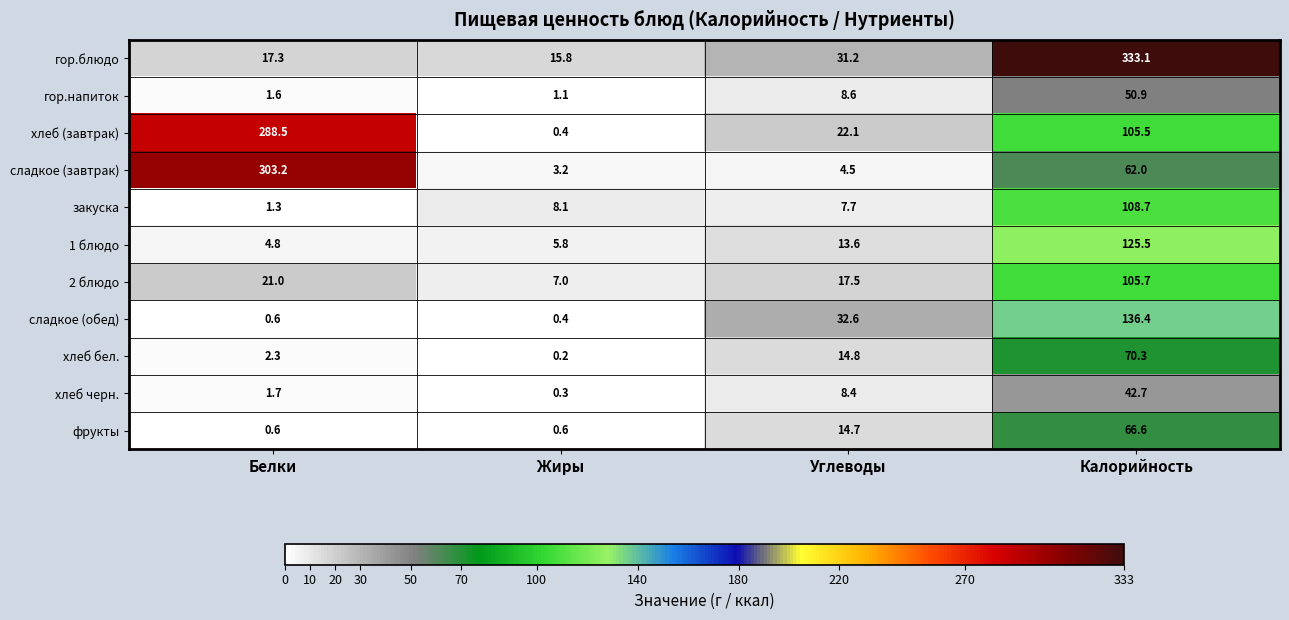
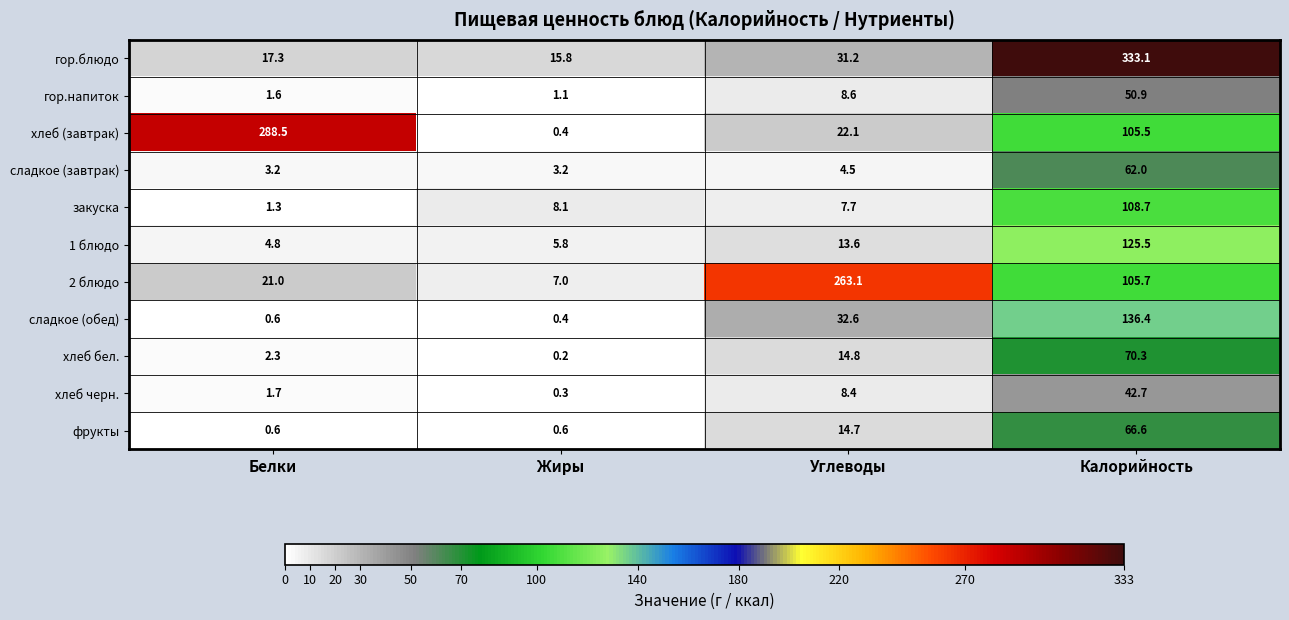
  {
    "гор.блюдо": {
      "Белки": 17.3,
      "Жиры": 15.8,
      "Углеводы": 31.2,
      "Калорийность": 333.1
    },
    "гор.напиток": {
      "Белки": 1.6,
      "Жиры": 1.1,
      "Углеводы": 8.6,
      "Калорийность": 50.9
    },
    "хлеб (завтрак)": {
      "Белки": 288.5,
      "Жиры": 0.4,
      "Углеводы": 22.1,
      "Калорийность": 105.5
    },
    "сладкое (завтрак)": {
-     "Белки": 303.2,
+     "Белки": 3.2,
      "Жиры": 3.2,
      "Углеводы": 4.5,
      "Калорийность": 62.0
    },
    "закуска": {
      "Белки": 1.3,
      "Жиры": 8.1,
      "Углеводы": 7.7,
      "Калорийность": 108.7
    },
    "1 блюдо": {
      "Белки": 4.8,
      "Жиры": 5.8,
      "Углеводы": 13.6,
      "Калорийность": 125.5
    },
    "2 блюдо": {
      "Белки": 21.0,
      "Жиры": 7.0,
-     "Углеводы": 17.5,
+     "Углеводы": 263.1,
      "Калорийность": 105.7
    },
    "сладкое (обед)": {
      "Белки": 0.6,
      "Жиры": 0.4,
      "Углеводы": 32.6,
      "Калорийность": 136.4
    },
    "хлеб бел.": {
      "Белки": 2.3,
      "Жиры": 0.2,
      "Углеводы": 14.8,
      "Калорийность": 70.3
    },
    "хлеб черн.": {
      "Белки": 1.7,
      "Жиры": 0.3,
      "Углеводы": 8.4,
      "Калорийность": 42.7
    },
    "фрукты": {
      "Белки": 0.6,
      "Жиры": 0.6,
      "Углеводы": 14.7,
      "Калорийность": 66.6
    }
  }
